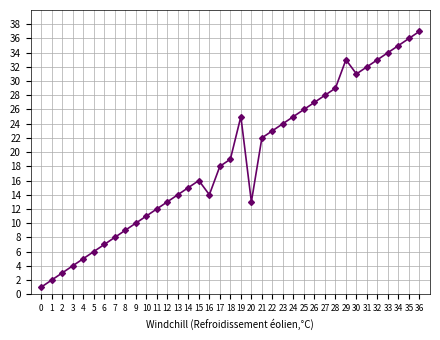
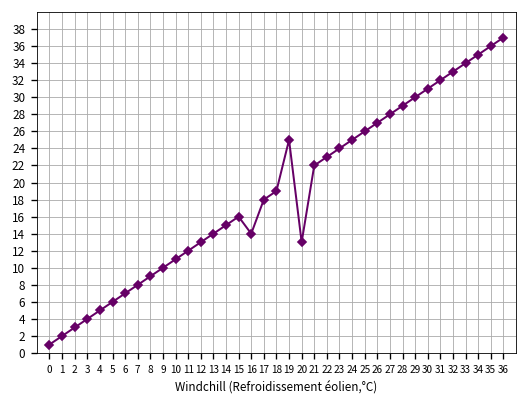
  {
    "0": 1,
    "1": 2,
    "2": 3,
    "3": 4,
    "4": 5,
    "5": 6,
    "6": 7,
    "7": 8,
    "8": 9,
    "9": 10,
    "10": 11,
    "11": 12,
    "12": 13,
    "13": 14,
    "14": 15,
    "15": 16,
    "16": 14,
    "17": 18,
    "18": 19,
    "19": 25,
    "20": 13,
    "21": 22,
    "22": 23,
    "23": 24,
    "24": 25,
    "25": 26,
    "26": 27,
    "27": 28,
    "28": 29,
-   "29": 33,
+   "29": 30,
    "30": 31,
    "31": 32,
    "32": 33,
    "33": 34,
    "34": 35,
    "35": 36,
    "36": 37
  }
